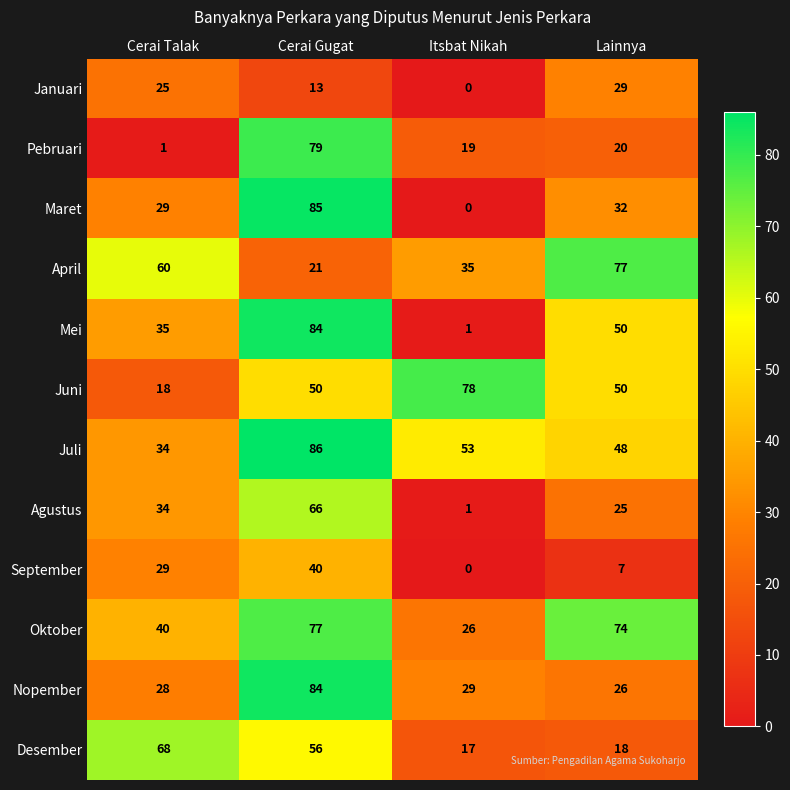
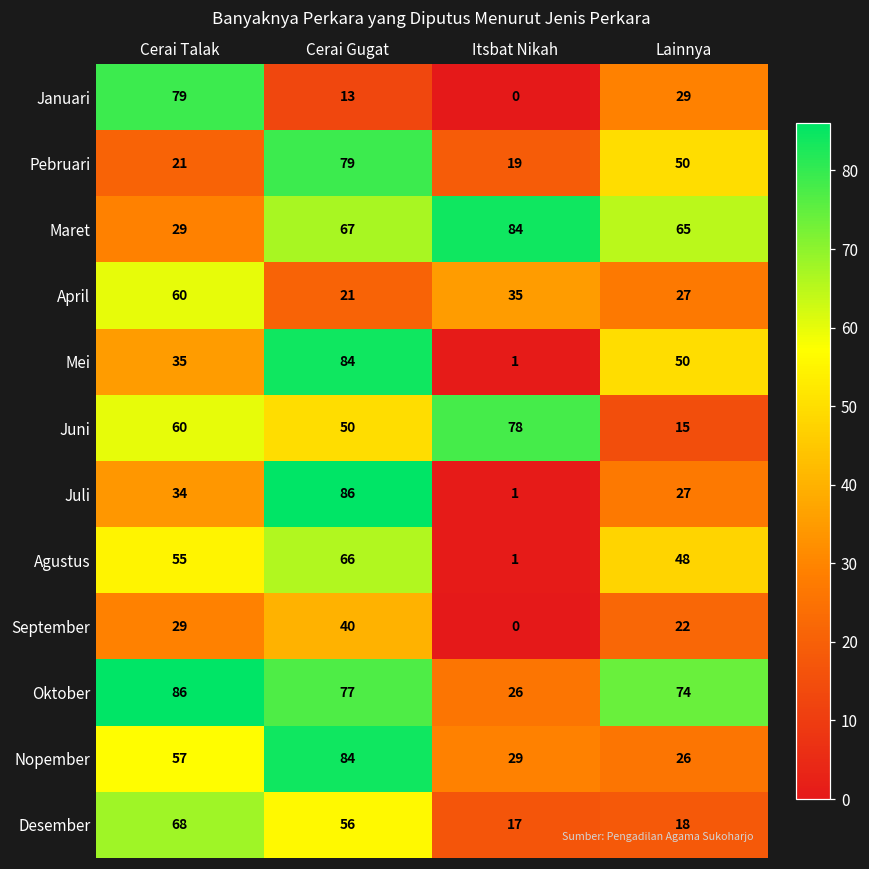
  {
    "Januari": {
-     "Cerai Talak": 25,
+     "Cerai Talak": 79,
      "Cerai Gugat": 13,
      "Itsbat Nikah": 0,
      "Lainnya": 29
    },
    "Pebruari": {
-     "Cerai Talak": 1,
+     "Cerai Talak": 21,
      "Cerai Gugat": 79,
      "Itsbat Nikah": 19,
-     "Lainnya": 20
+     "Lainnya": 50
    },
    "Maret": {
      "Cerai Talak": 29,
-     "Cerai Gugat": 85,
-     "Itsbat Nikah": 0,
-     "Lainnya": 32
+     "Cerai Gugat": 67,
+     "Itsbat Nikah": 84,
+     "Lainnya": 65
    },
    "April": {
      "Cerai Talak": 60,
      "Cerai Gugat": 21,
      "Itsbat Nikah": 35,
-     "Lainnya": 77
+     "Lainnya": 27
    },
    "Mei": {
      "Cerai Talak": 35,
      "Cerai Gugat": 84,
      "Itsbat Nikah": 1,
      "Lainnya": 50
    },
    "Juni": {
-     "Cerai Talak": 18,
+     "Cerai Talak": 60,
      "Cerai Gugat": 50,
      "Itsbat Nikah": 78,
-     "Lainnya": 50
+     "Lainnya": 15
    },
    "Juli": {
      "Cerai Talak": 34,
      "Cerai Gugat": 86,
-     "Itsbat Nikah": 53,
-     "Lainnya": 48
+     "Itsbat Nikah": 1,
+     "Lainnya": 27
    },
    "Agustus": {
-     "Cerai Talak": 34,
+     "Cerai Talak": 55,
      "Cerai Gugat": 66,
      "Itsbat Nikah": 1,
-     "Lainnya": 25
+     "Lainnya": 48
    },
    "September": {
      "Cerai Talak": 29,
      "Cerai Gugat": 40,
      "Itsbat Nikah": 0,
-     "Lainnya": 7
+     "Lainnya": 22
    },
    "Oktober": {
-     "Cerai Talak": 40,
+     "Cerai Talak": 86,
      "Cerai Gugat": 77,
      "Itsbat Nikah": 26,
      "Lainnya": 74
    },
    "Nopember": {
-     "Cerai Talak": 28,
+     "Cerai Talak": 57,
      "Cerai Gugat": 84,
      "Itsbat Nikah": 29,
      "Lainnya": 26
    },
    "Desember": {
      "Cerai Talak": 68,
      "Cerai Gugat": 56,
      "Itsbat Nikah": 17
    }
  }
